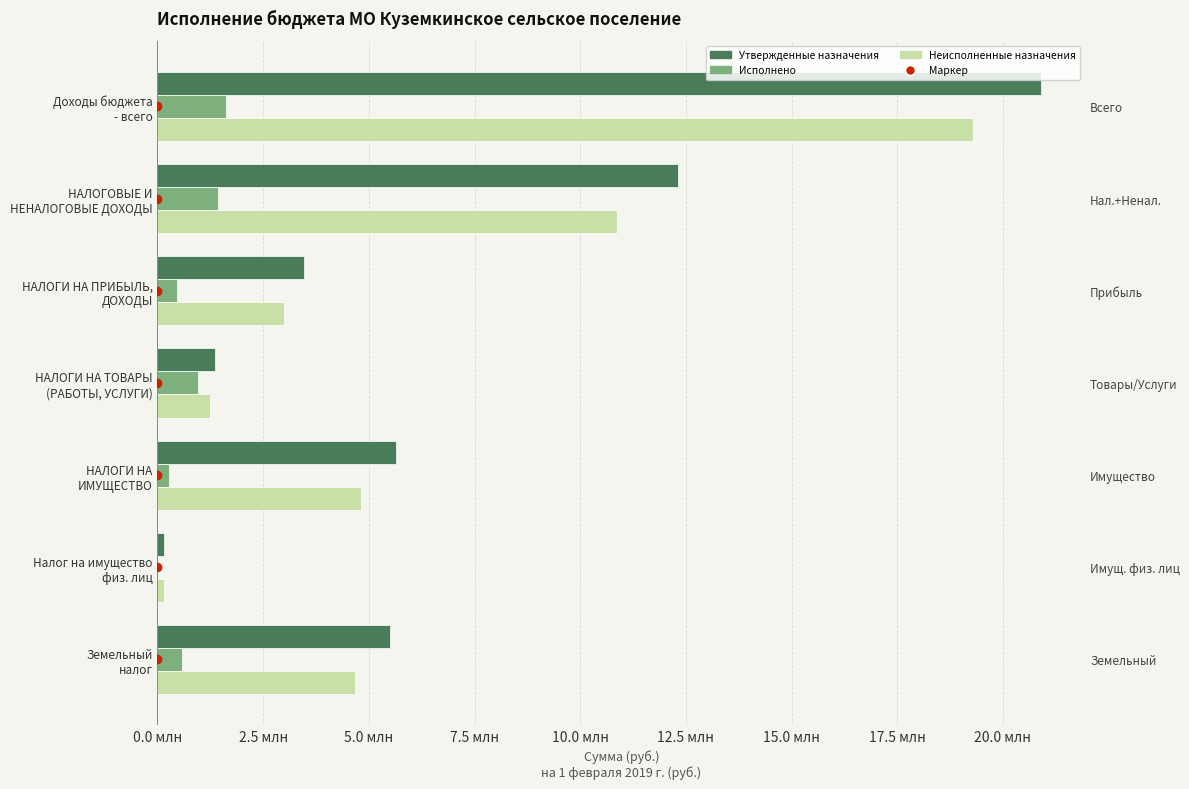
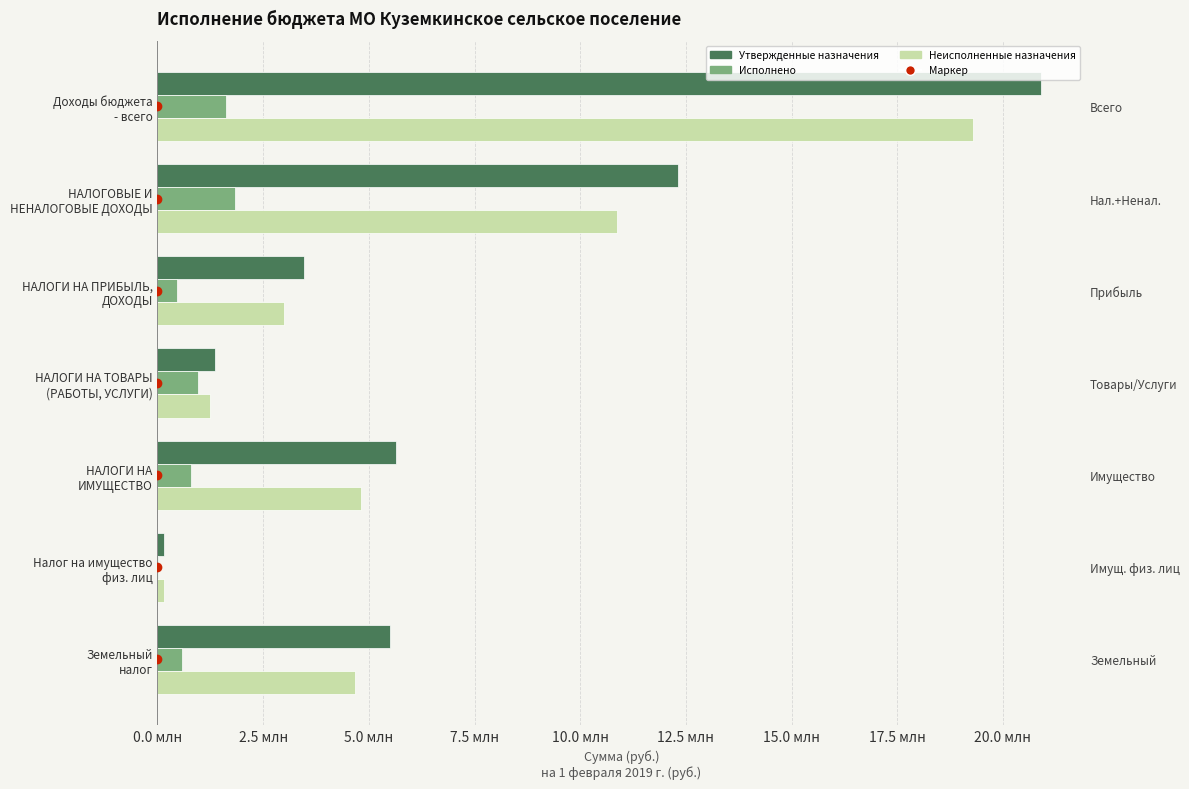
  {
    "Исполнено": {
      "Доходы бюджета - всего": "1.6 млн",
-     "НАЛОГОВЫЕ И НЕНАЛОГОВЫЕ ДОХОДЫ": "1.4 млн",
+     "НАЛОГОВЫЕ И НЕНАЛОГОВЫЕ ДОХОДЫ": "1.8 млн",
      "НАЛОГИ НА ПРИБЫЛЬ, ДОХОДЫ": "0.5 млн",
      "НАЛОГИ НА ТОВАРЫ (РАБОТЫ, УСЛУГИ)": "1.0 млн",
-     "НАЛОГИ НА ИМУЩЕСТВО": "0.3 млн",
+     "НАЛОГИ НА ИМУЩЕСТВО": "0.8 млн",
      "Земельный налог": "0.6 млн"
    }
  }
